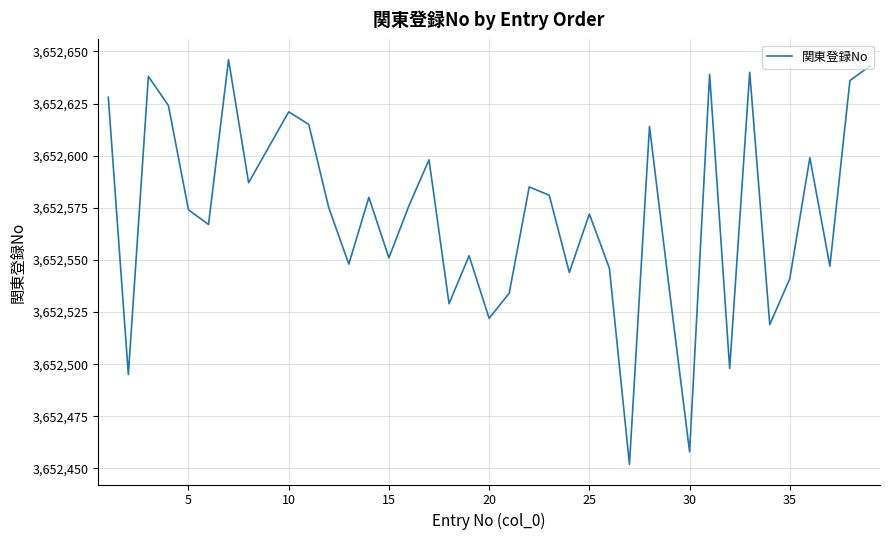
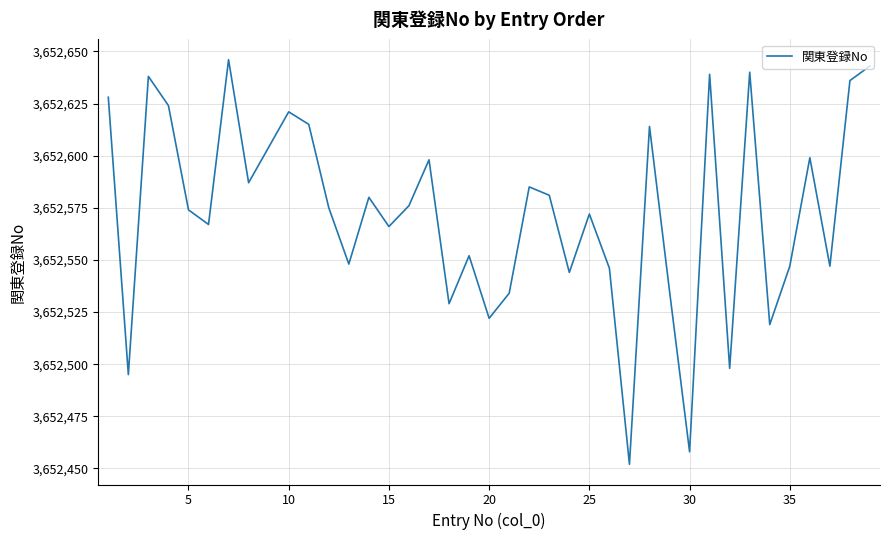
  {
    "5": "3,652,574",
    "10": "3,652,621",
-   "15": "3,652,551",
+   "15": "3,652,566",
    "20": "3,652,522",
    "25": "3,652,572",
    "30": "3,652,458",
-   "35": "3,652,541"
+   "35": "3,652,547"
  }
